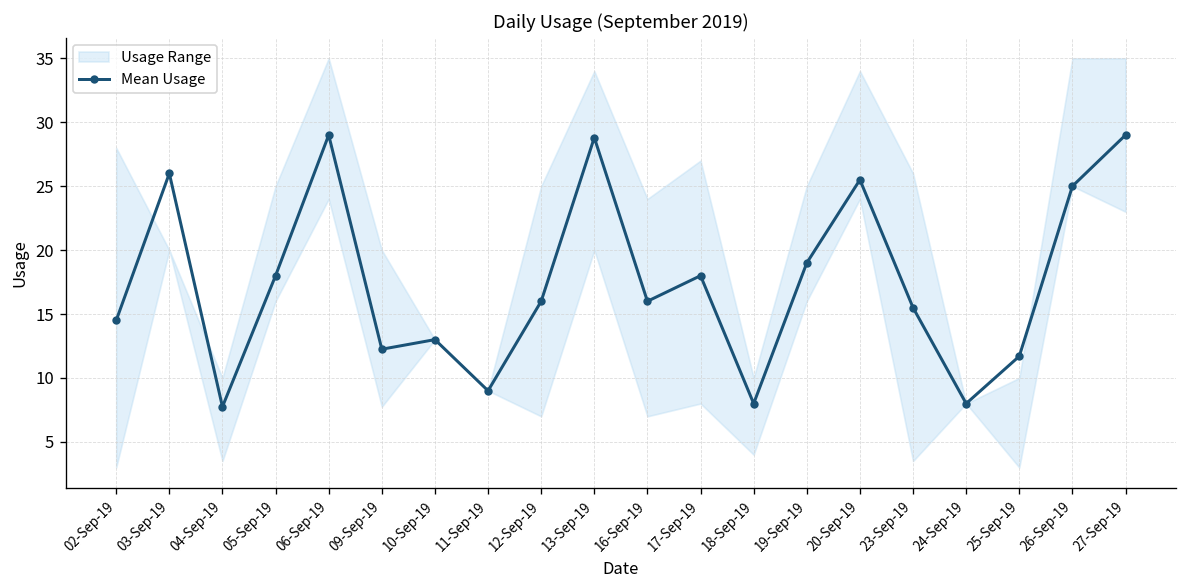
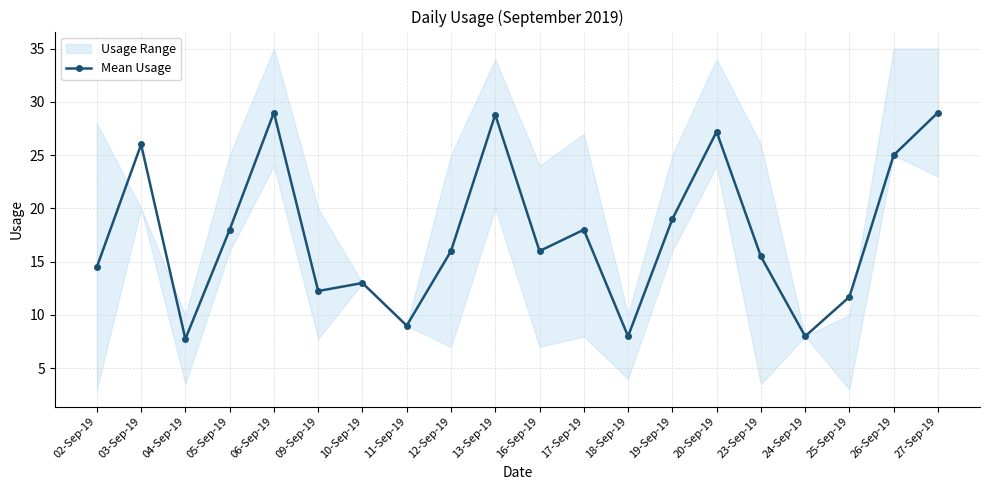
  {
    "Mean Usage": {
      "02-Sep-19": 14.5,
      "03-Sep-19": 26.0,
      "04-Sep-19": 7.8,
      "05-Sep-19": 18.0,
      "06-Sep-19": 29.0,
      "09-Sep-19": 12.3,
      "12-Sep-19": 16.0,
      "13-Sep-19": 28.8,
      "16-Sep-19": 16.0,
      "17-Sep-19": 18.0,
      "18-Sep-19": 8.0,
      "19-Sep-19": 19.0,
-     "20-Sep-19": 25.5,
+     "20-Sep-19": 27.2,
      "23-Sep-19": 15.5,
      "25-Sep-19": 11.7,
      "26-Sep-19": 25.0,
      "27-Sep-19": 29.0
    }
  }
